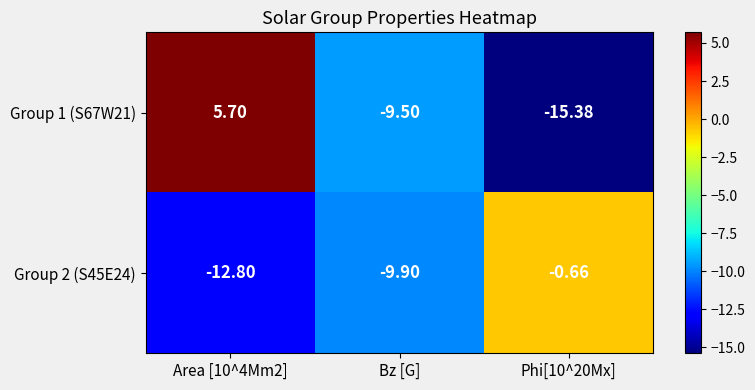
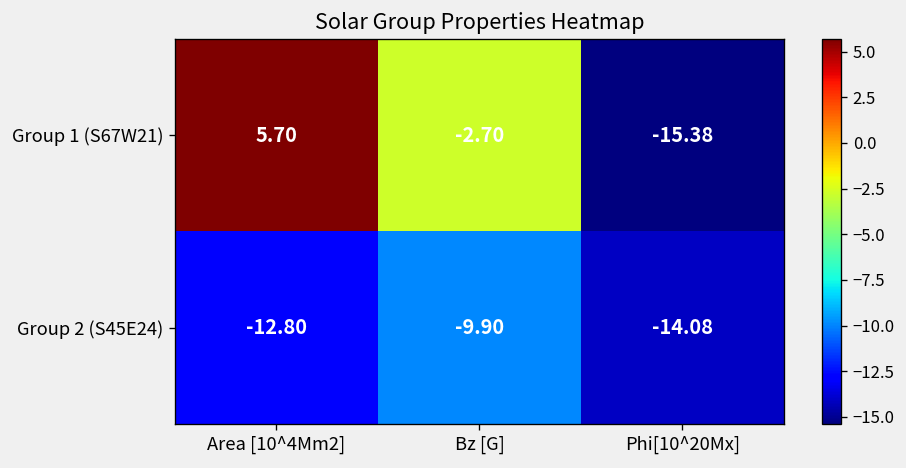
  {
    "Group 1 (S67W21)": {
      "Area [10^4Mm2]": 5.70,
-     "Bz [G]": -9.50,
+     "Bz [G]": -2.70,
      "Phi[10^20Mx]": -15.38
    },
    "Group 2 (S45E24)": {
      "Area [10^4Mm2]": -12.80,
      "Bz [G]": -9.90,
-     "Phi[10^20Mx]": -0.66
+     "Phi[10^20Mx]": -14.08
    }
  }
